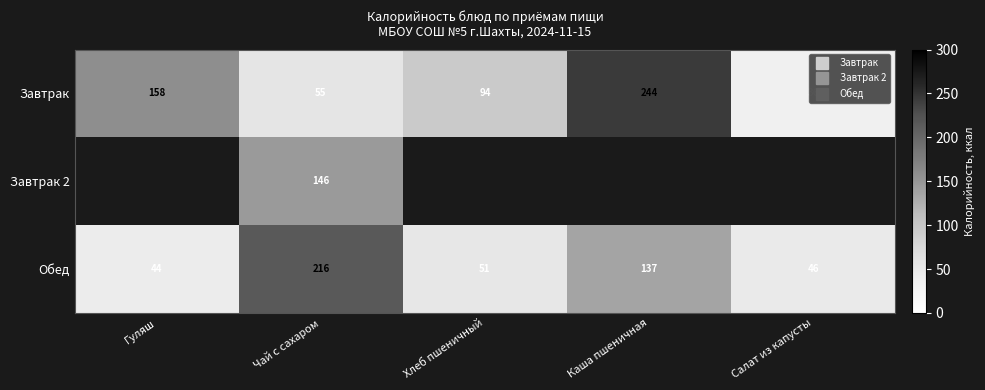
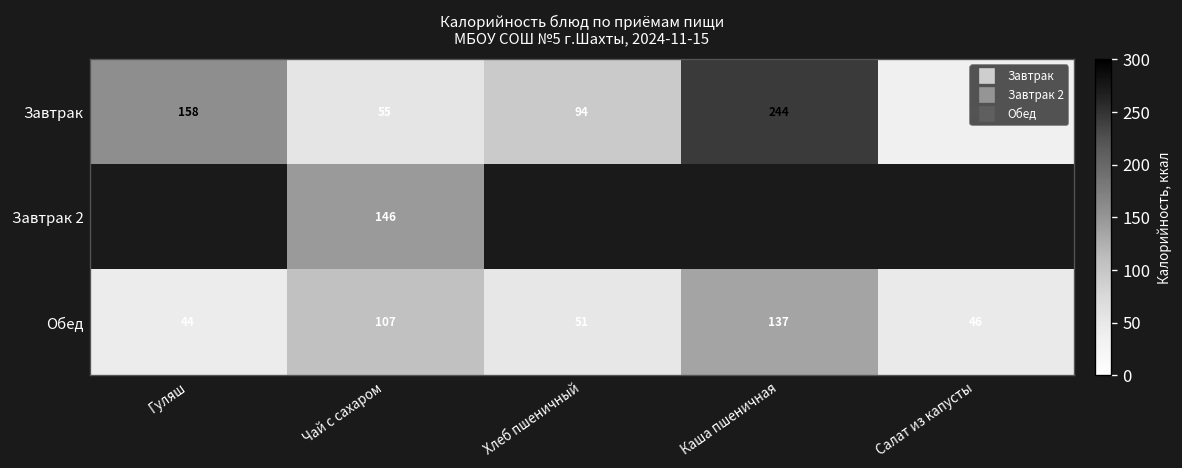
  {
    "Завтрак": {
      "Гуляш": 158,
      "Хлеб пшеничный": 94,
      "Каша пшеничная": 244
    },
    "Завтрак 2": {
      "Чай с сахаром": 146
    },
    "Обед": {
-     "Чай с сахаром": 216,
+     "Чай с сахаром": 107,
      "Каша пшеничная": 137
    }
  }
